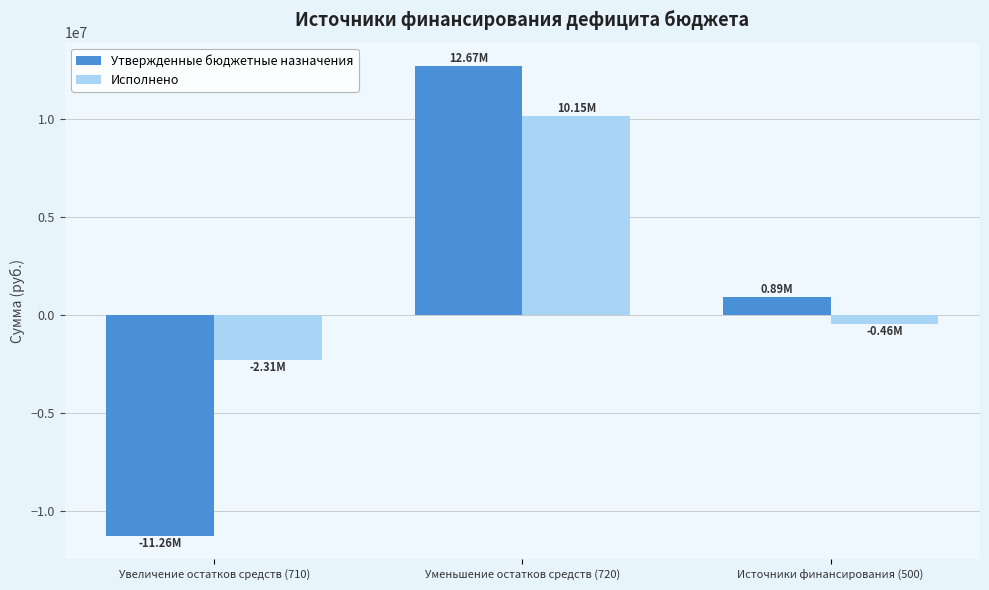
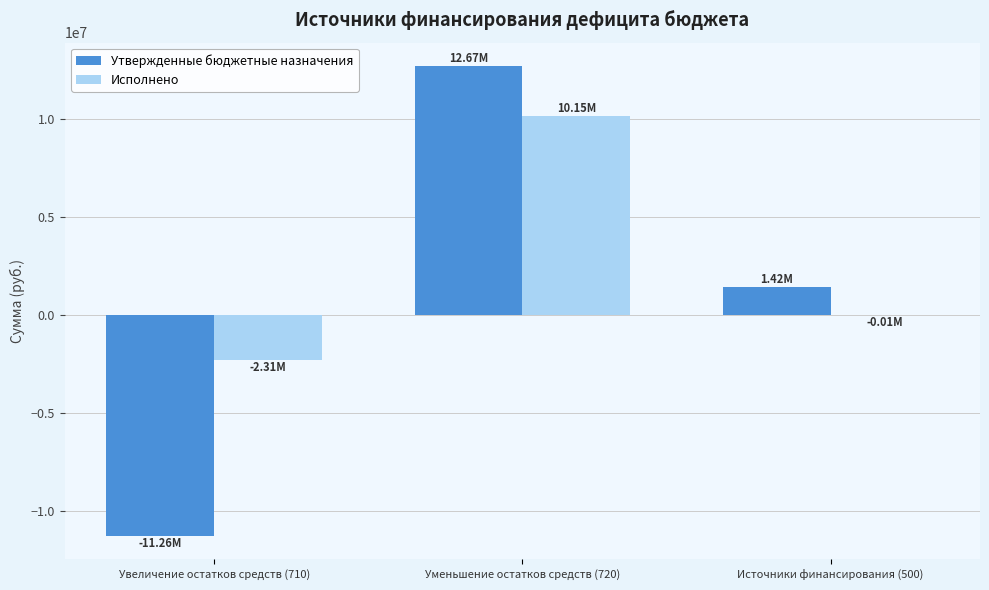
  {
    "Утвержденные бюджетные назначения": {
      "Увеличение остатков средств (710)": "-11.26M",
      "Уменьшение остатков средств (720)": "12.67M",
-     "Источники финансирования (500)": "0.89M"
+     "Источники финансирования (500)": "1.42M"
    },
    "Исполнено": {
      "Увеличение остатков средств (710)": "-2.31M",
      "Уменьшение остатков средств (720)": "10.15M",
-     "Источники финансирования (500)": "-0.46M"
+     "Источники финансирования (500)": "-0.01M"
    }
  }
